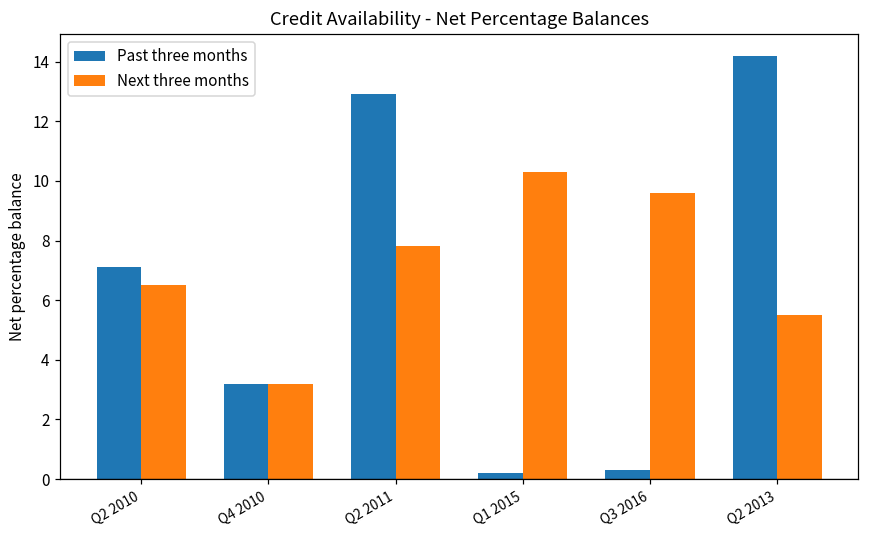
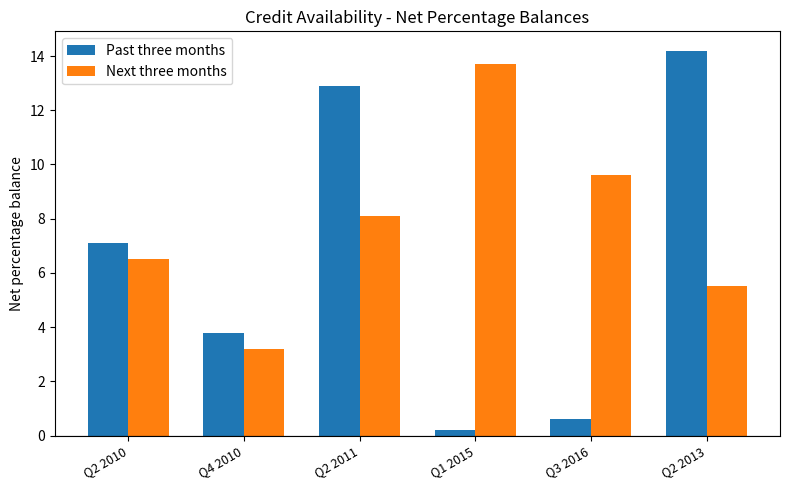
  {
    "Past three months": {
      "Q2 2010": 7.1,
-     "Q4 2010": 3.2,
+     "Q4 2010": 3.8,
      "Q2 2011": 12.9,
      "Q1 2015": 0.2,
-     "Q3 2016": 0.3,
+     "Q3 2016": 0.6,
      "Q2 2013": 14.2
    },
    "Next three months": {
      "Q2 2010": 6.5,
      "Q4 2010": 3.2,
-     "Q2 2011": 7.8,
-     "Q1 2015": 10.3,
+     "Q2 2011": 8.1,
+     "Q1 2015": 13.7,
      "Q3 2016": 9.6,
      "Q2 2013": 5.5
    }
  }
